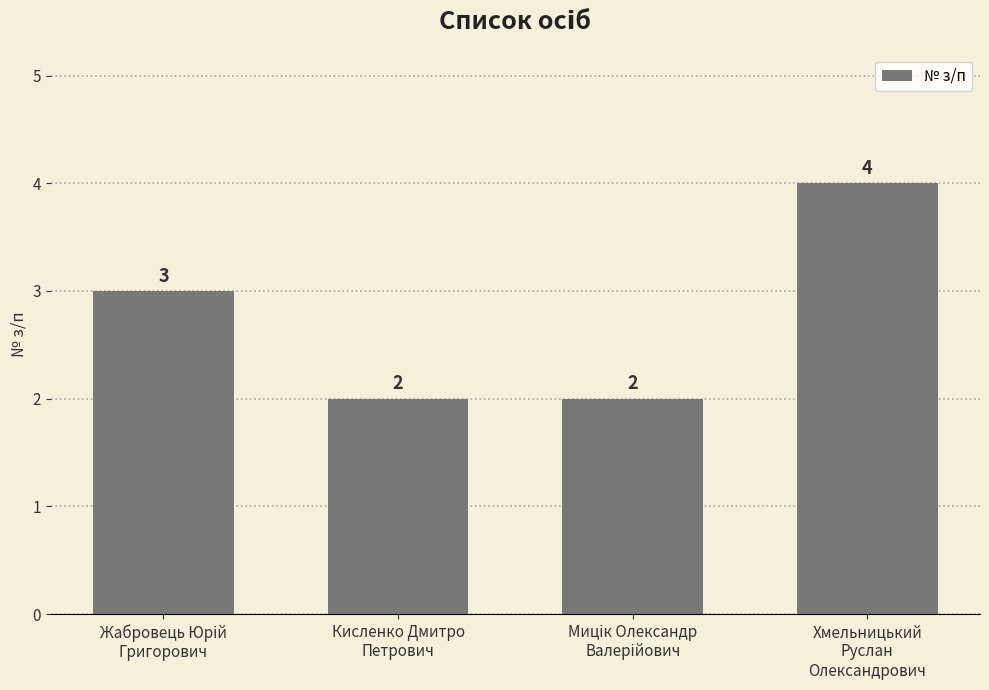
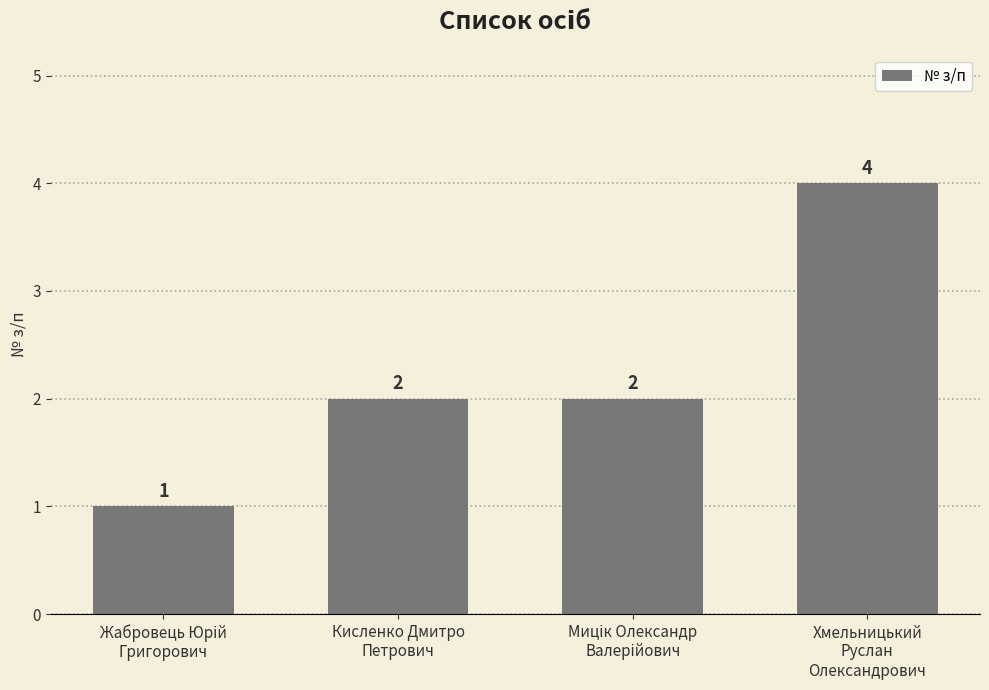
  {
-   "Жабровець Юрій Григорович": 3,
+   "Жабровець Юрій Григорович": 1,
    "Кисленко Дмитро Петрович": 2,
    "Мицік Олександр Валерійович": 2,
    "Хмельницький Руслан Олександрович": 4
  }
